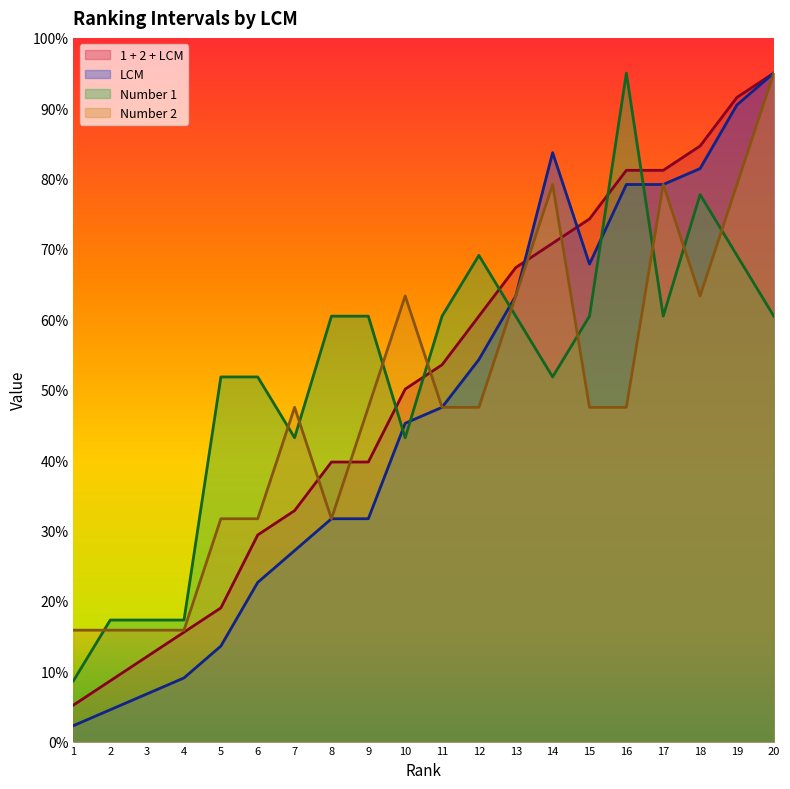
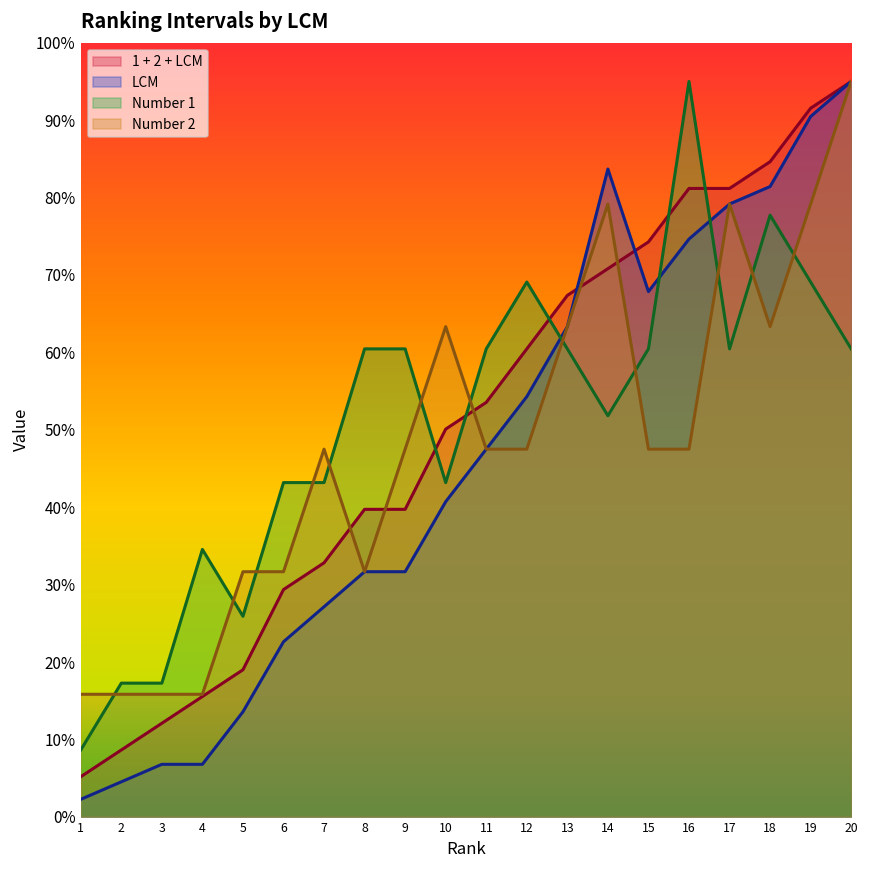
  {
    "LCM": {
      "1": "2%",
      "2": "5%",
      "3": "7%",
-     "4": "9%",
+     "4": "7%",
      "5": "14%",
      "6": "23%",
      "7": "27%",
      "9": "32%",
-     "10": "45%",
+     "10": "41%",
      "12": "54%",
      "14": "84%",
      "15": "68%",
-     "16": "79%",
+     "16": "75%",
      "18": "81%",
      "19": "90%"
    },
    "Number 1": {
      "1": "9%",
      "2": "17%",
      "3": "17%",
-     "4": "17%",
-     "5": "52%",
-     "6": "52%",
+     "4": "35%",
+     "5": "26%",
+     "6": "43%",
      "7": "43%",
      "8": "60%",
      "9": "60%",
      "10": "43%",
      "11": "60%",
      "12": "69%",
      "13": "60%",
      "14": "52%",
      "15": "60%",
      "16": "95%",
      "17": "60%",
      "18": "78%",
      "19": "69%",
      "20": "60%"
    }
  }
